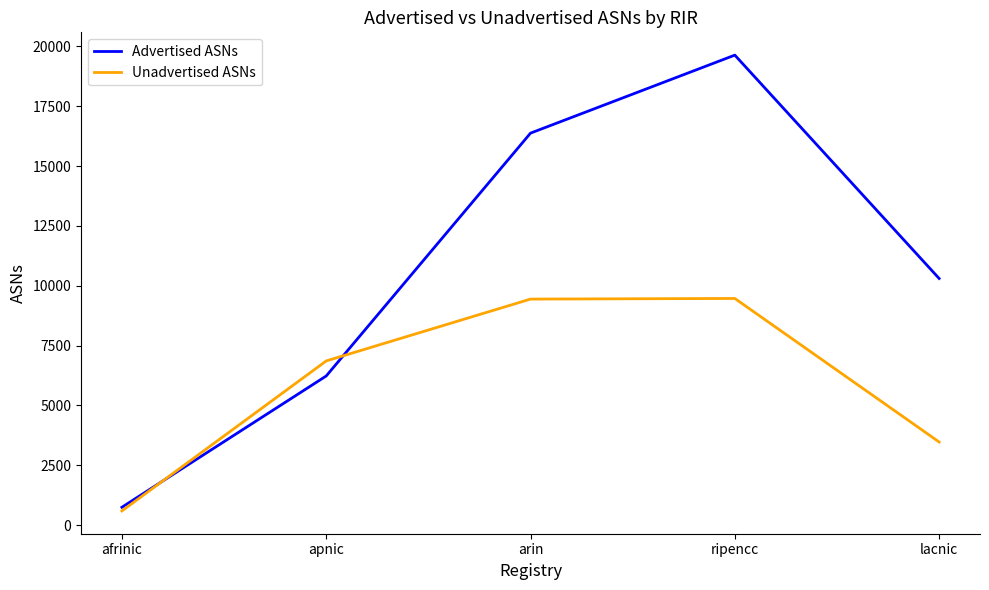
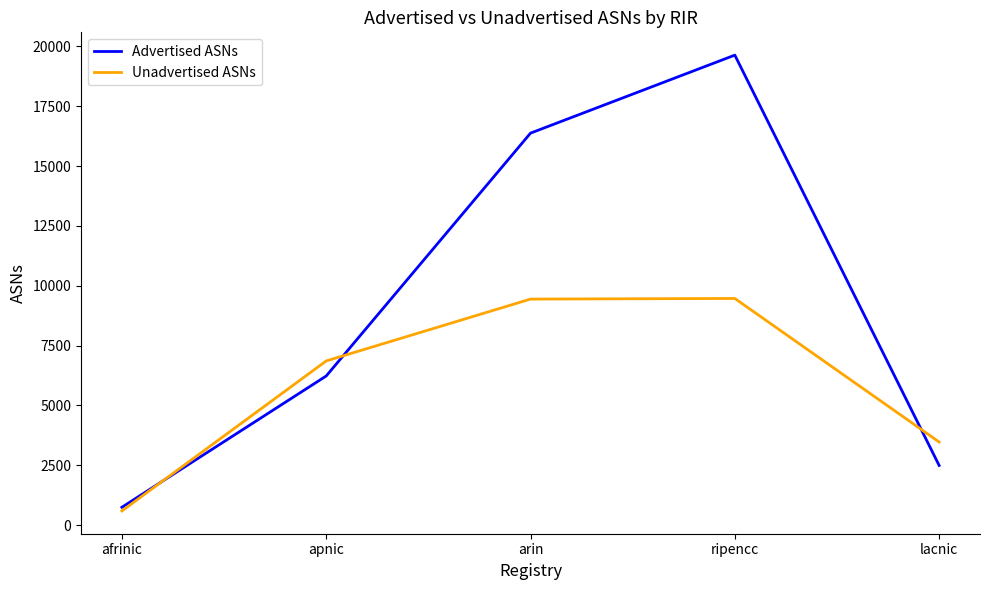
  {
    "Advertised ASNs": {
      "afrinic": 700,
      "apnic": 6200,
      "arin": 16400,
      "ripencc": 19600,
-     "lacnic": 10300
+     "lacnic": 2500
    },
    "Unadvertised ASNs": {
      "afrinic": 600,
      "apnic": 6900,
      "arin": 9400,
      "ripencc": 9500,
      "lacnic": 3500
    }
  }
